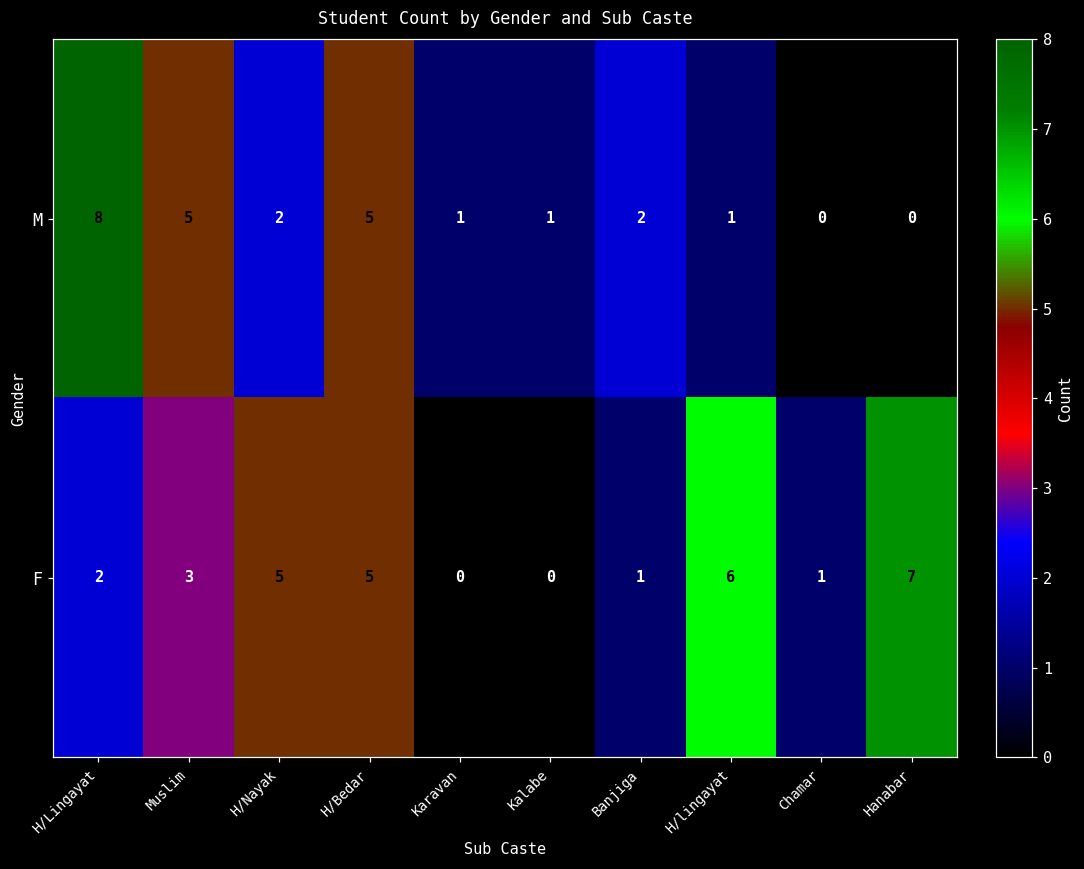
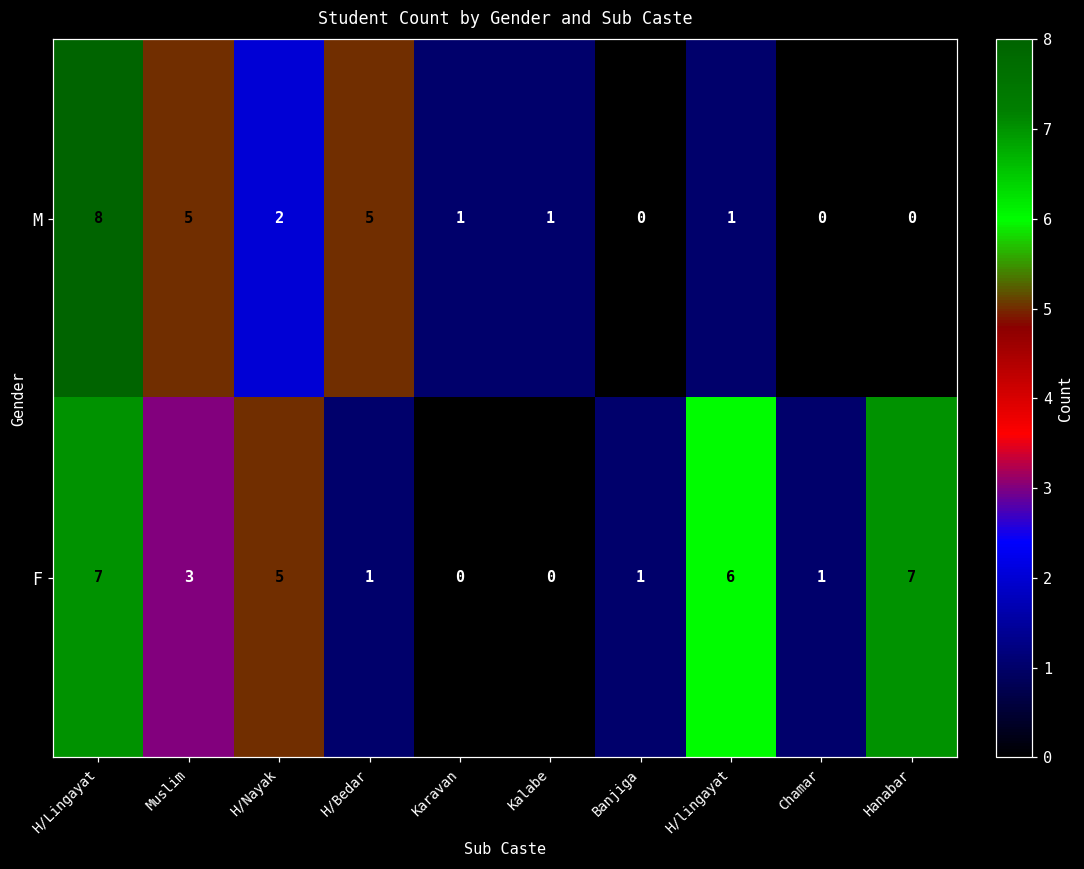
  {
    "M": {
      "H/Lingayat": 8,
      "Muslim": 5,
      "H/Nayak": 2,
      "H/Bedar": 5,
      "Karavan": 1,
      "Kalabe": 1,
-     "Banjiga": 2,
+     "Banjiga": 0,
      "H/lingayat": 1,
      "Chamar": 0,
      "Hanabar": 0
    },
    "F": {
-     "H/Lingayat": 2,
+     "H/Lingayat": 7,
      "Muslim": 3,
      "H/Nayak": 5,
-     "H/Bedar": 5,
+     "H/Bedar": 1,
      "Karavan": 0,
      "Kalabe": 0,
      "Banjiga": 1,
      "H/lingayat": 6,
      "Chamar": 1,
      "Hanabar": 7
    }
  }
